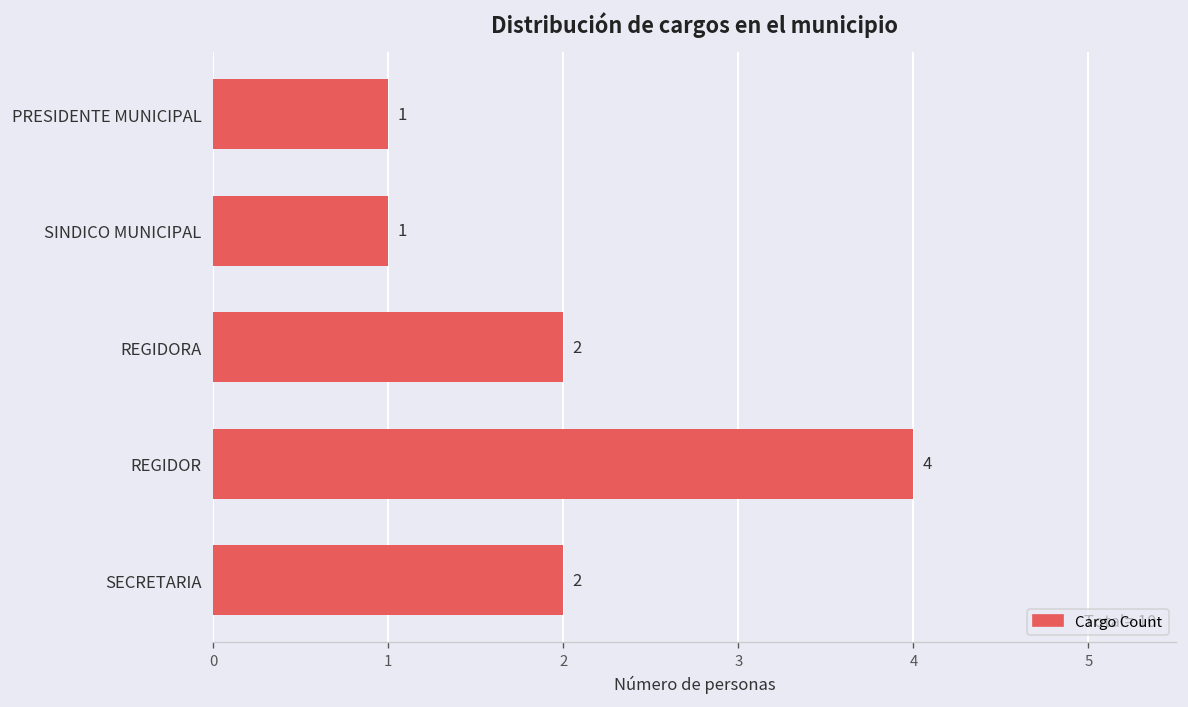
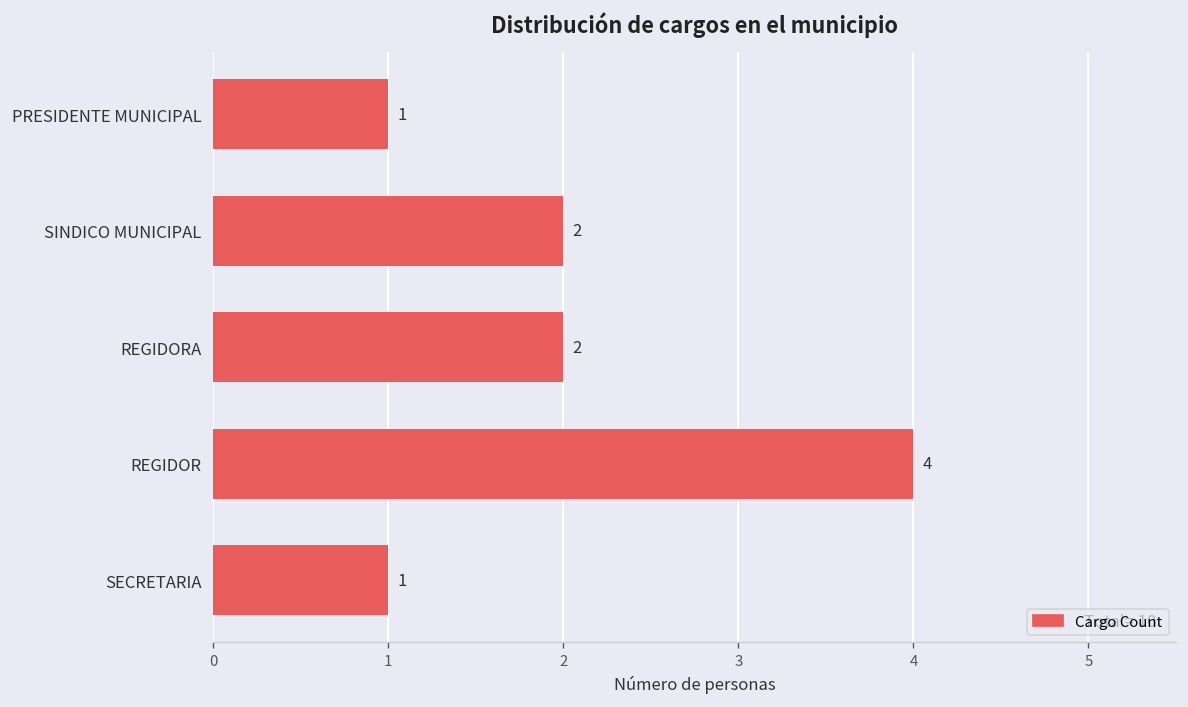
  {
    "PRESIDENTE MUNICIPAL": 1,
-   "SINDICO MUNICIPAL": 1,
+   "SINDICO MUNICIPAL": 2,
    "REGIDORA": 2,
    "REGIDOR": 4,
-   "SECRETARIA": 2
+   "SECRETARIA": 1
  }
